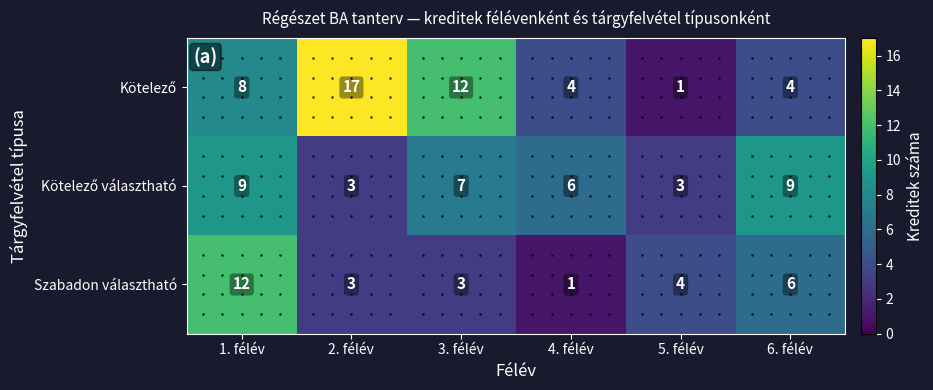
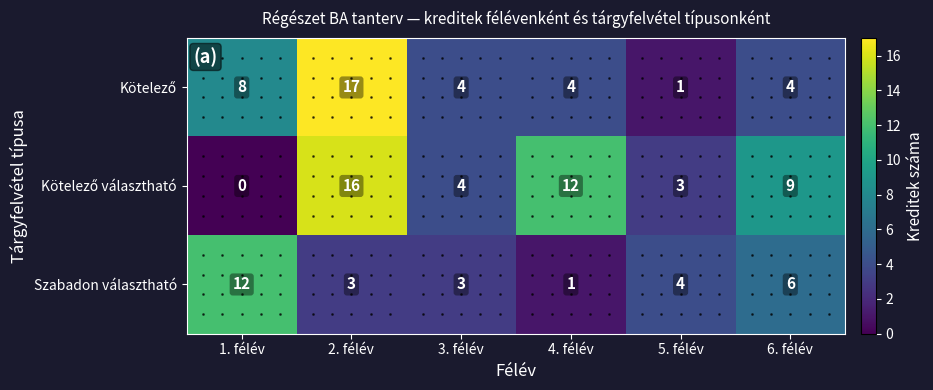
  {
    "Kötelező": {
-     "3. félév": 12
+     "3. félév": 4
    },
    "Kötelező választható": {
-     "1. félév": 9,
-     "2. félév": 3,
-     "3. félév": 7,
-     "4. félév": 6
+     "1. félév": 0,
+     "2. félév": 16,
+     "3. félév": 4,
+     "4. félév": 12
    }
  }
